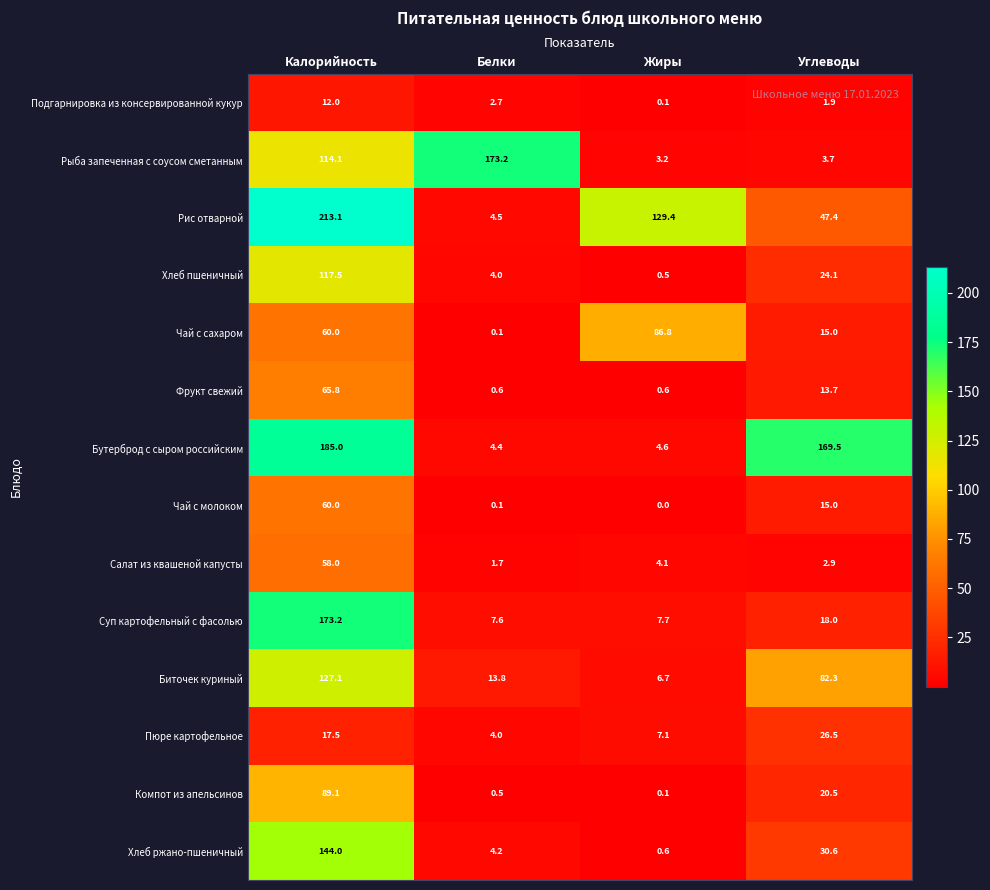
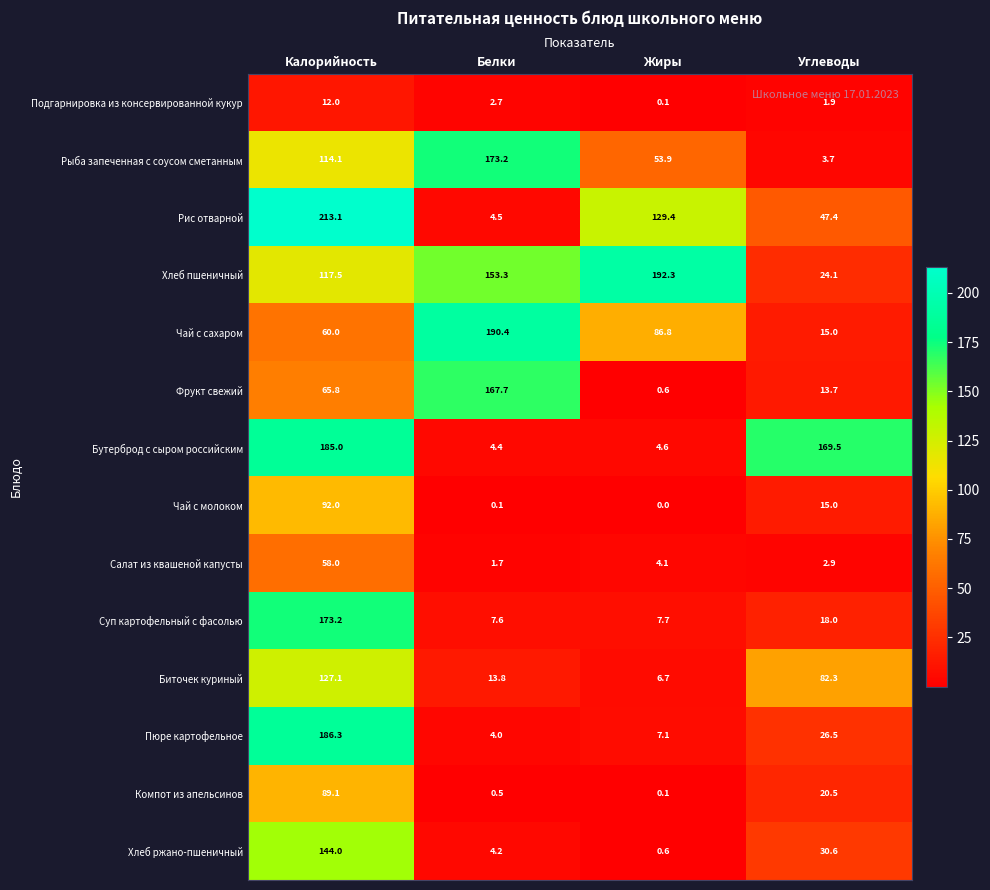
  {
    "Подгарнировка из консервированной кукур": {
      "Калорийность": 12.0,
      "Белки": 2.7,
      "Жиры": 0.1
    },
    "Рыба запеченная с соусом сметанным": {
      "Калорийность": 114.1,
      "Белки": 173.2,
-     "Жиры": 3.2,
+     "Жиры": 53.9,
      "Углеводы": 3.7
    },
    "Рис отварной": {
      "Калорийность": 213.1,
      "Белки": 4.5,
      "Жиры": 129.4,
      "Углеводы": 47.4
    },
    "Хлеб пшеничный": {
      "Калорийность": 117.5,
-     "Белки": 4.0,
-     "Жиры": 0.5,
+     "Белки": 153.3,
+     "Жиры": 192.3,
      "Углеводы": 24.1
    },
    "Чай с сахаром": {
      "Калорийность": 60.0,
-     "Белки": 0.1,
+     "Белки": 190.4,
      "Жиры": 86.8,
      "Углеводы": 15.0
    },
    "Фрукт свежий": {
      "Калорийность": 65.8,
-     "Белки": 0.6,
+     "Белки": 167.7,
      "Жиры": 0.6,
      "Углеводы": 13.7
    },
    "Бутерброд с сыром российским": {
      "Калорийность": 185.0,
      "Белки": 4.4,
      "Жиры": 4.6,
      "Углеводы": 169.5
    },
    "Чай с молоком": {
-     "Калорийность": 60.0,
+     "Калорийность": 92.0,
      "Белки": 0.1,
      "Жиры": 0.0,
      "Углеводы": 15.0
    },
    "Салат из квашеной капусты": {
      "Калорийность": 58.0,
      "Белки": 1.7,
      "Жиры": 4.1,
      "Углеводы": 2.9
    },
    "Суп картофельный с фасолью": {
      "Калорийность": 173.2,
      "Белки": 7.6,
      "Жиры": 7.7,
      "Углеводы": 18.0
    },
    "Биточек куриный": {
      "Калорийность": 127.1,
      "Белки": 13.8,
      "Жиры": 6.7,
      "Углеводы": 82.3
    },
    "Пюре картофельное": {
-     "Калорийность": 17.5,
+     "Калорийность": 186.3,
      "Белки": 4.0,
      "Жиры": 7.1,
      "Углеводы": 26.5
    },
    "Компот из апельсинов": {
      "Калорийность": 89.1,
      "Белки": 0.5,
      "Жиры": 0.1,
      "Углеводы": 20.5
    },
    "Хлеб ржано-пшеничный": {
      "Калорийность": 144.0,
      "Белки": 4.2,
      "Жиры": 0.6,
      "Углеводы": 30.6
    }
  }
